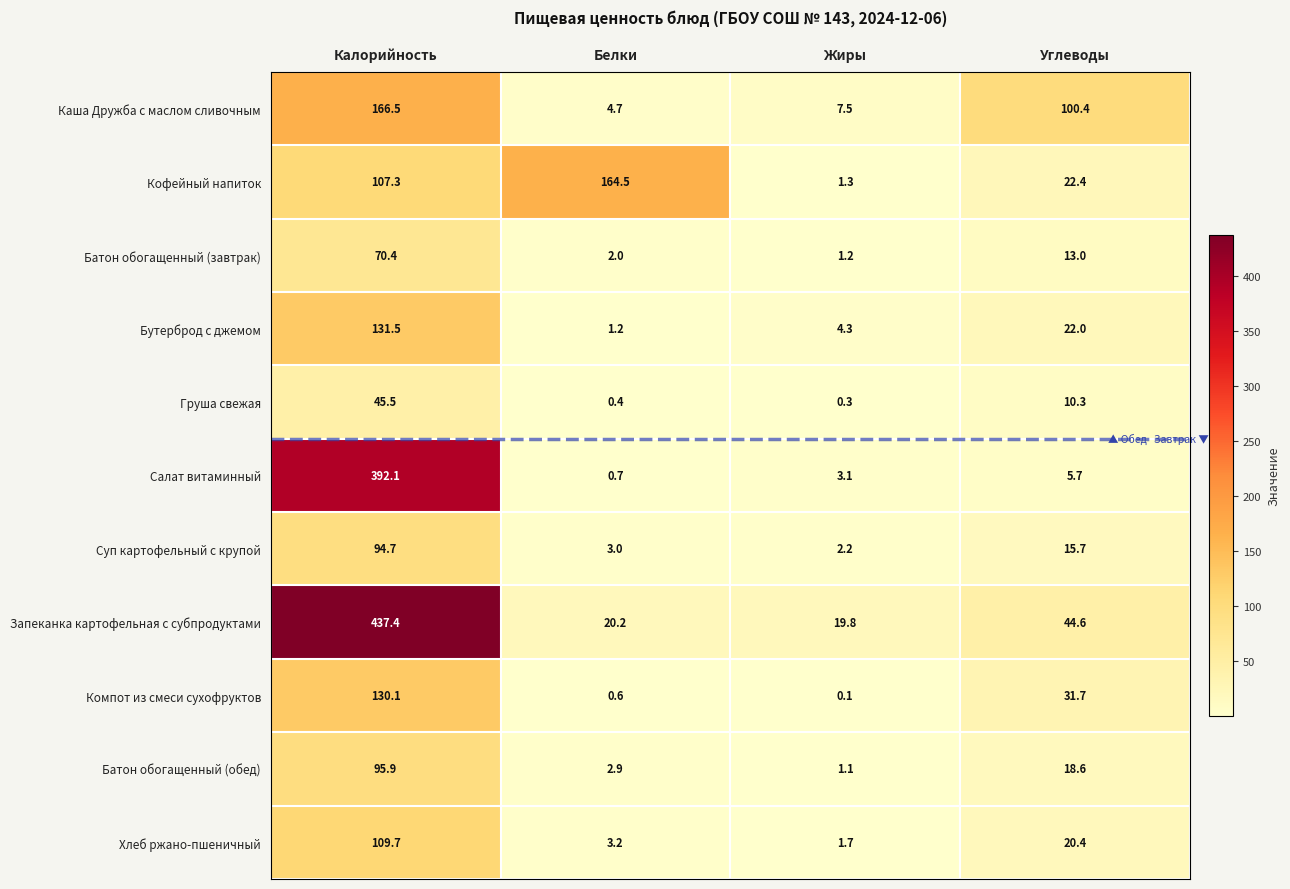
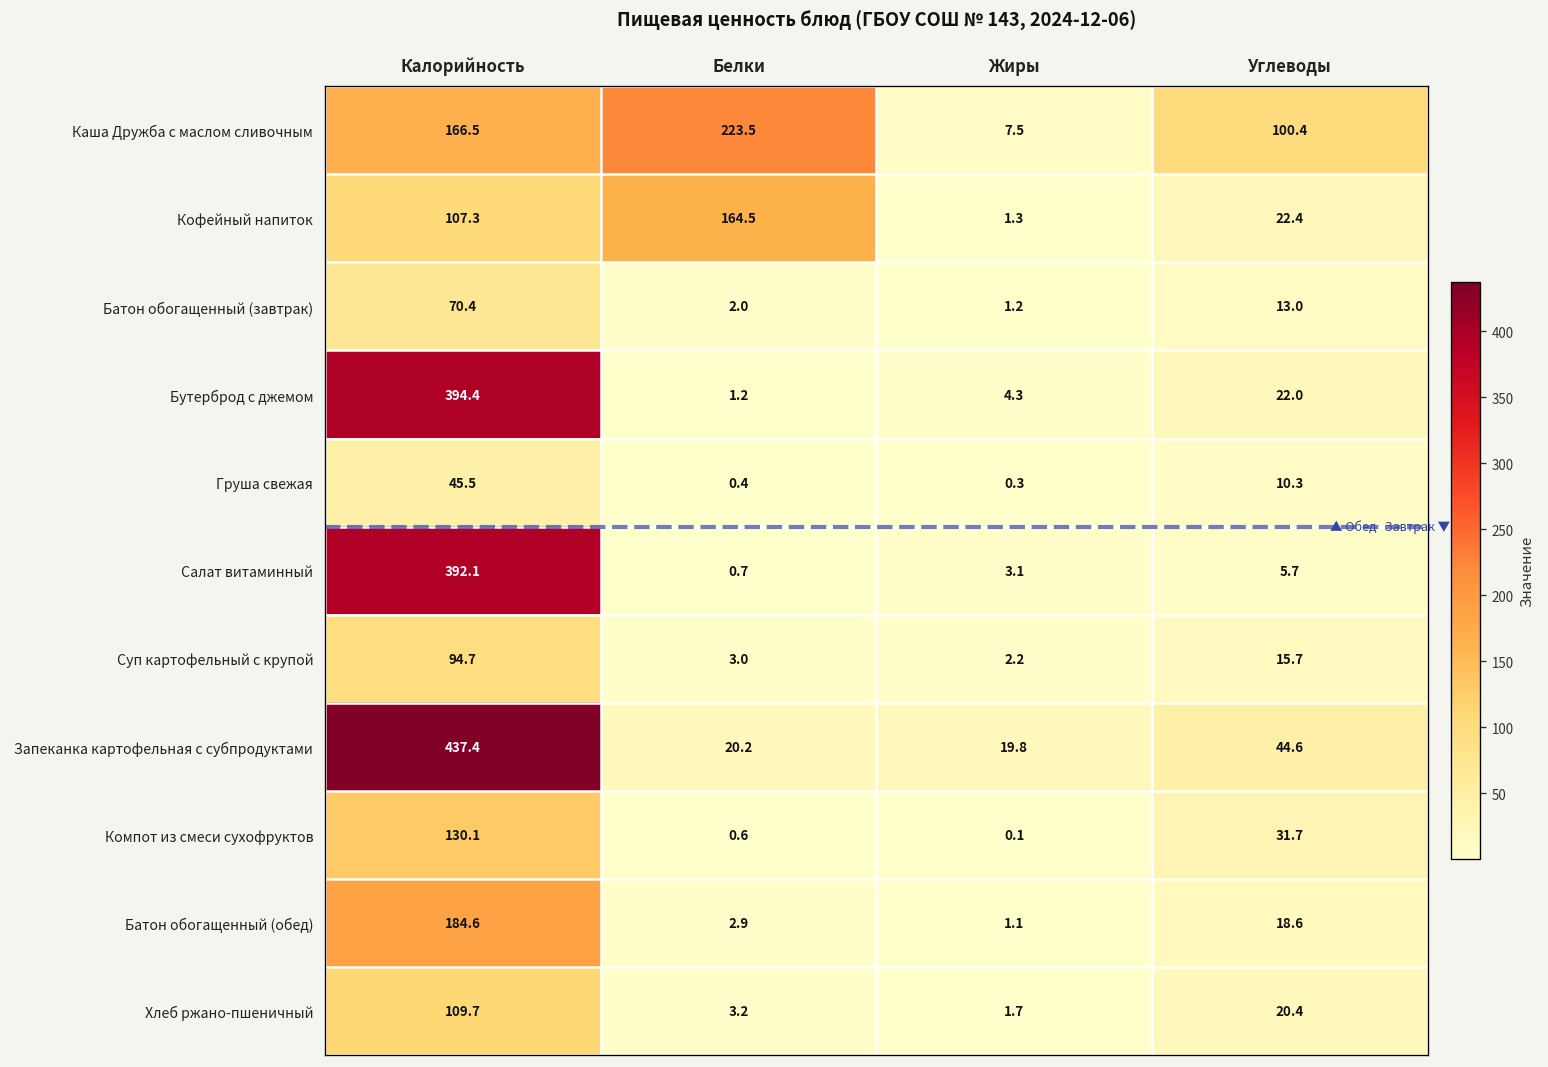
  {
    "Каша Дружба с маслом сливочным": {
      "Калорийность": 166.5,
-     "Белки": 4.7,
+     "Белки": 223.5,
      "Жиры": 7.5,
      "Углеводы": 100.4
    },
    "Кофейный напиток": {
      "Калорийность": 107.3,
      "Белки": 164.5,
      "Жиры": 1.3,
      "Углеводы": 22.4
    },
    "Батон обогащенный (завтрак)": {
      "Калорийность": 70.4,
      "Белки": 2.0,
      "Жиры": 1.2,
      "Углеводы": 13.0
    },
    "Бутерброд с джемом": {
-     "Калорийность": 131.5,
+     "Калорийность": 394.4,
      "Белки": 1.2,
      "Жиры": 4.3,
      "Углеводы": 22.0
    },
    "Груша свежая": {
      "Калорийность": 45.5,
      "Белки": 0.4,
      "Жиры": 0.3,
      "Углеводы": 10.3
    },
    "Салат витаминный": {
      "Калорийность": 392.1,
      "Белки": 0.7,
      "Жиры": 3.1
    },
    "Суп картофельный с крупой": {
      "Калорийность": 94.7,
      "Белки": 3.0,
      "Жиры": 2.2,
      "Углеводы": 15.7
    },
    "Запеканка картофельная с субпродуктами": {
      "Калорийность": 437.4,
      "Белки": 20.2,
      "Жиры": 19.8,
      "Углеводы": 44.6
    },
    "Компот из смеси сухофруктов": {
      "Калорийность": 130.1,
      "Белки": 0.6,
      "Жиры": 0.1,
      "Углеводы": 31.7
    },
    "Батон обогащенный (обед)": {
-     "Калорийность": 95.9,
+     "Калорийность": 184.6,
      "Белки": 2.9,
      "Жиры": 1.1,
      "Углеводы": 18.6
    },
    "Хлеб ржано-пшеничный": {
      "Калорийность": 109.7,
      "Белки": 3.2,
      "Жиры": 1.7,
      "Углеводы": 20.4
    }
  }
